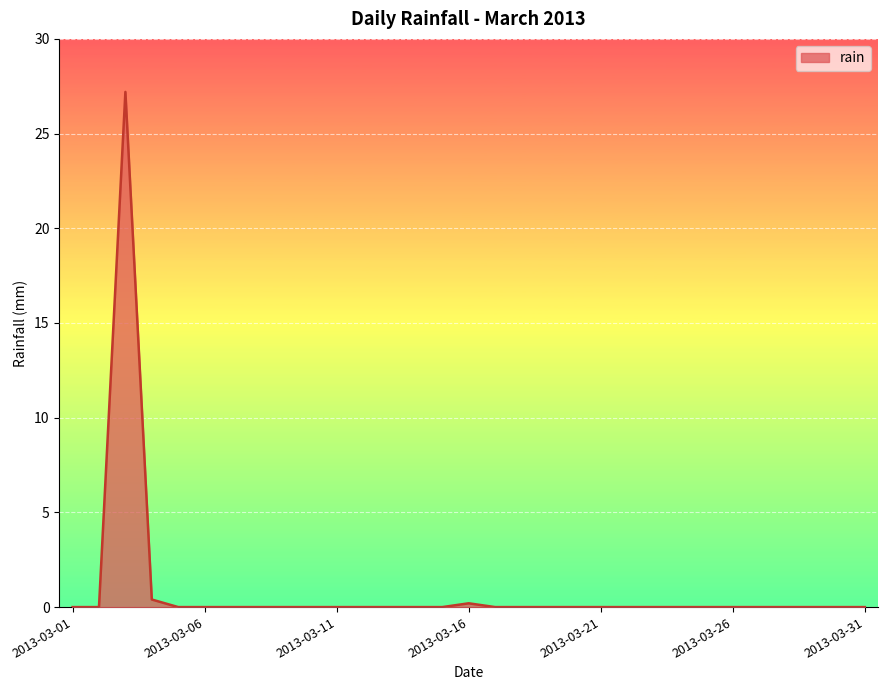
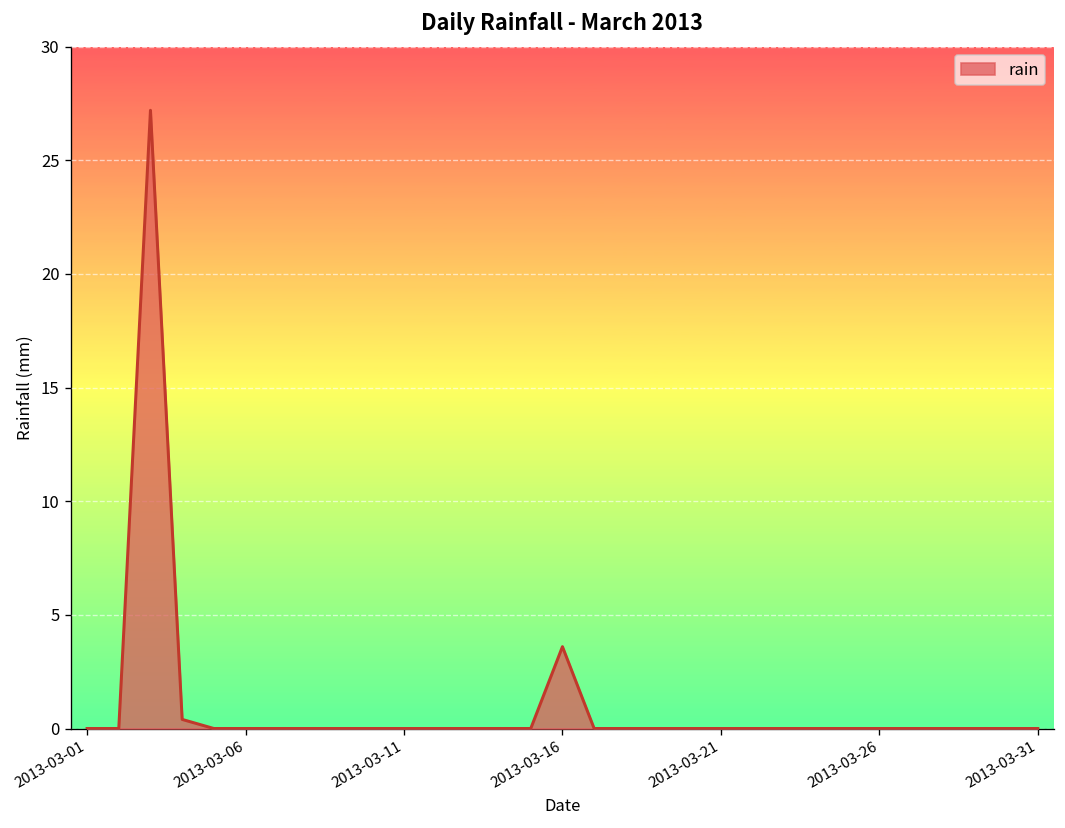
  {
    "2013-03-01": 0.0,
    "2013-03-06": 0.0,
    "2013-03-11": 0.0,
-   "2013-03-16": 0.2,
+   "2013-03-16": 3.6,
    "2013-03-21": 0.0,
    "2013-03-26": 0.0,
    "2013-03-31": 0.0
  }
